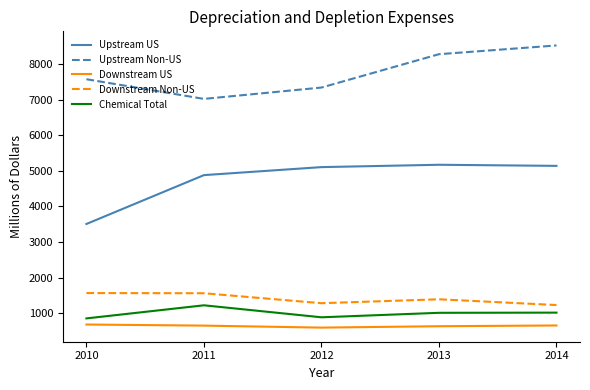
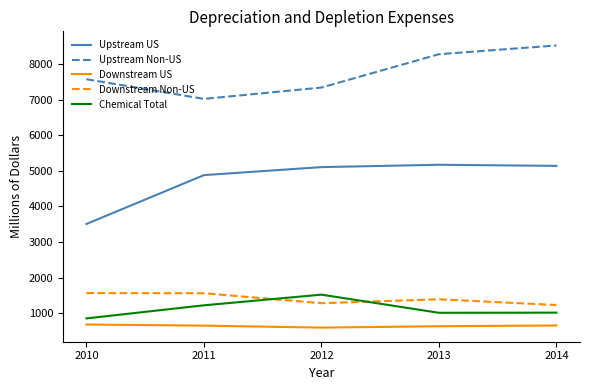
  {
    "Chemical Total": {
      "2010": 900,
      "2011": 1200,
-     "2012": 900,
+     "2012": 1500,
      "2013": 1000,
      "2014": 1000
    }
  }
